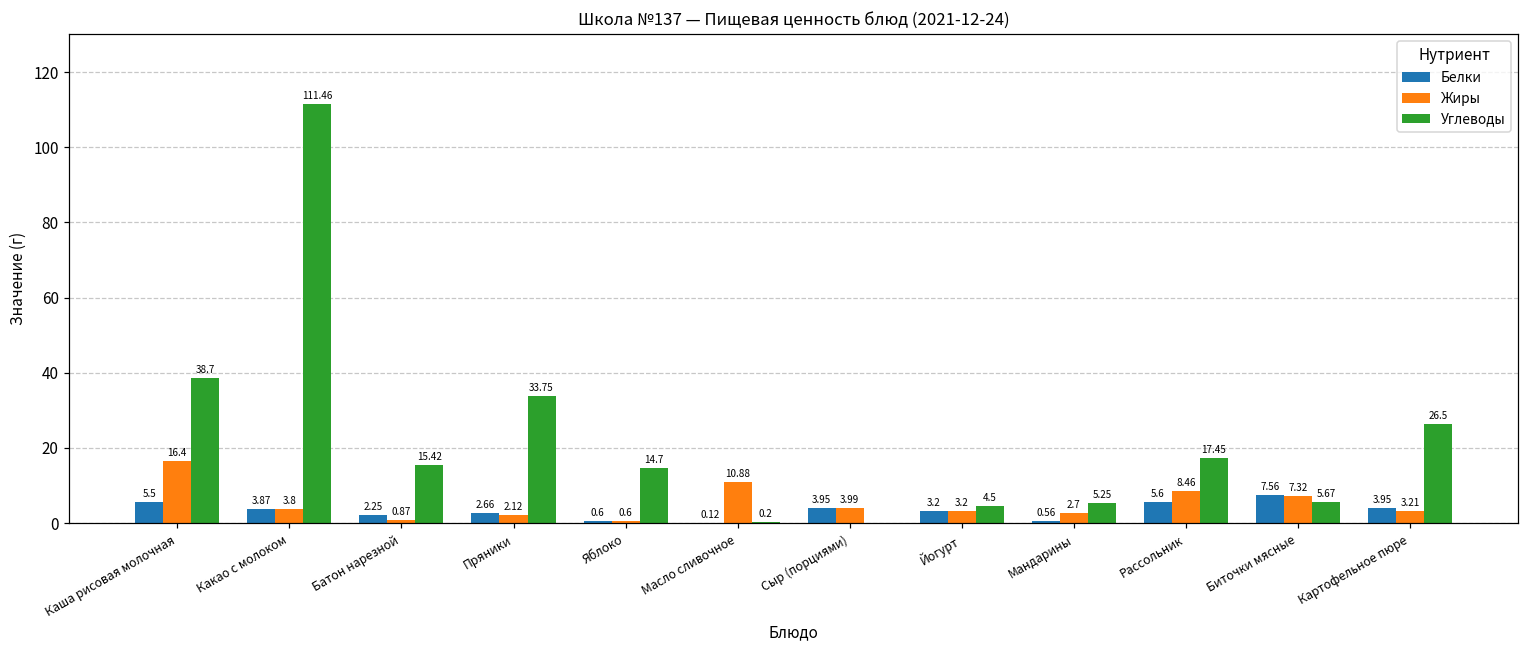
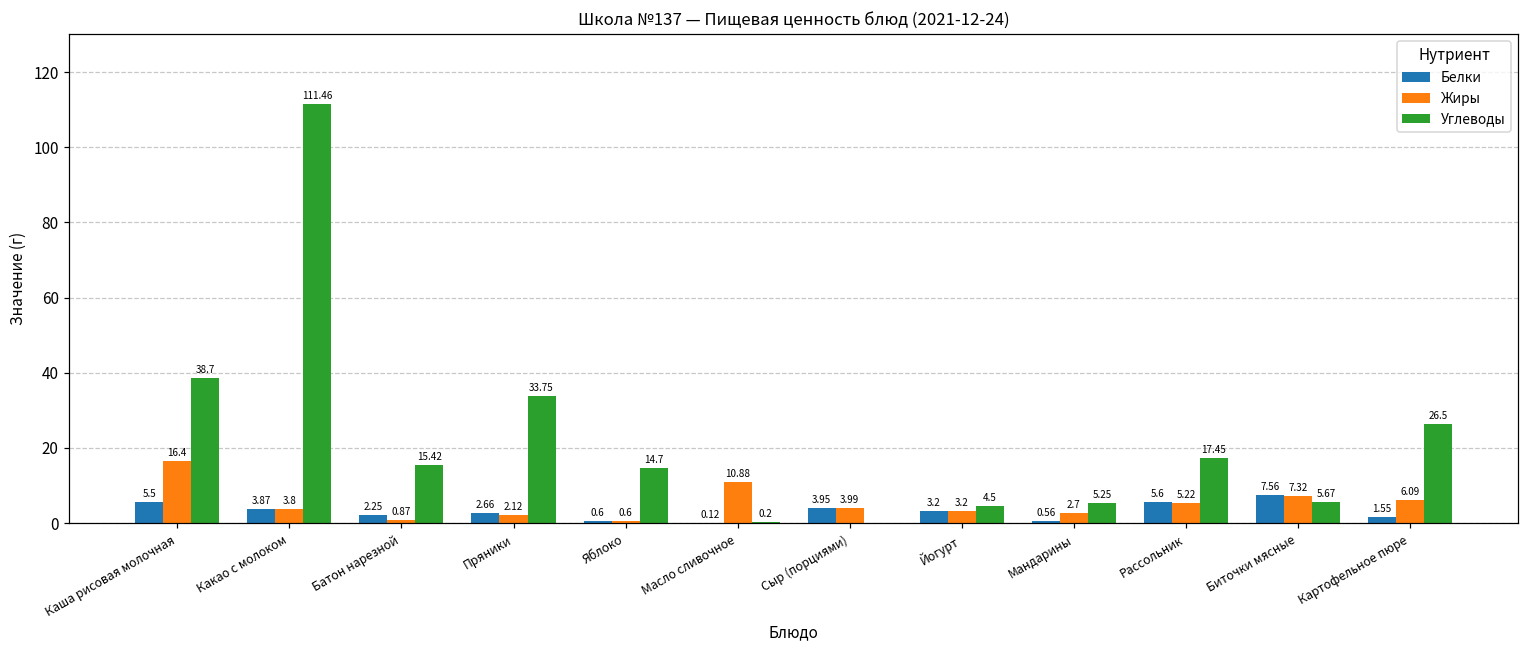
  {
    "Белки": {
      "Каша рисовая молочная": 5.5,
      "Какао с молоком": 3.87,
      "Батон нарезной": 2.25,
      "Пряники": 2.66,
      "Яблоко": 0.6,
      "Масло сливочное": 0.12,
      "Сыр (порциями)": 3.95,
      "Йогурт": 3.2,
      "Мандарины": 0.56,
      "Рассольник": 5.6,
      "Биточки мясные": 7.56,
-     "Картофельное пюре": 3.95
+     "Картофельное пюре": 1.55
    },
    "Жиры": {
      "Каша рисовая молочная": 16.4,
      "Какао с молоком": 3.8,
      "Батон нарезной": 0.87,
      "Пряники": 2.12,
      "Яблоко": 0.6,
      "Масло сливочное": 10.88,
      "Сыр (порциями)": 3.99,
      "Йогурт": 3.2,
      "Мандарины": 2.7,
-     "Рассольник": 8.46,
+     "Рассольник": 5.22,
      "Биточки мясные": 7.32,
-     "Картофельное пюре": 3.21
+     "Картофельное пюре": 6.09
    },
    "Углеводы": {
      "Каша рисовая молочная": 38.7,
      "Какао с молоком": 111.46,
      "Батон нарезной": 15.42,
      "Пряники": 33.75,
      "Яблоко": 14.7,
      "Масло сливочное": 0.2,
      "Йогурт": 4.5,
      "Мандарины": 5.25,
      "Рассольник": 17.45,
      "Биточки мясные": 5.67,
      "Картофельное пюре": 26.5
    }
  }
